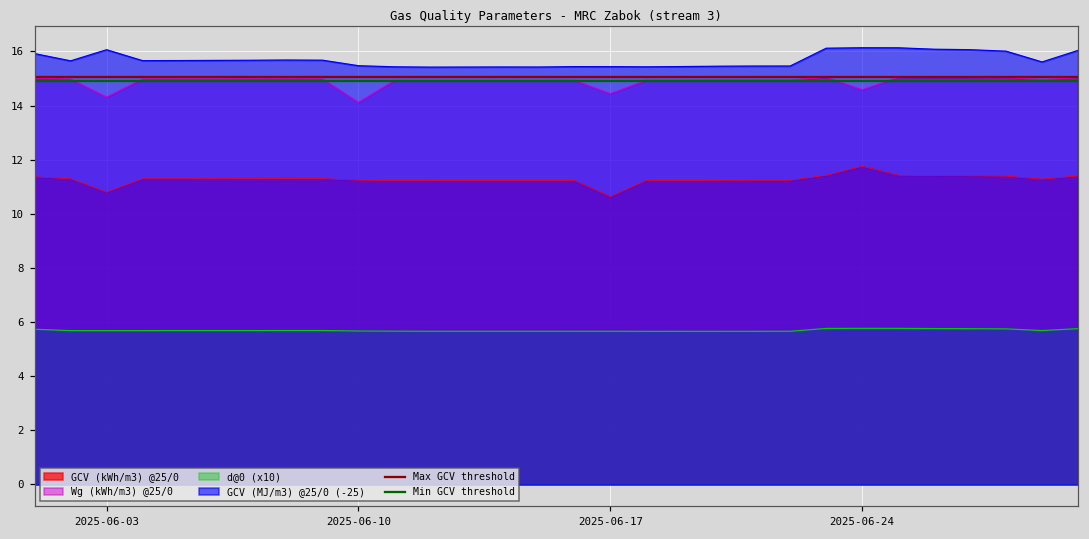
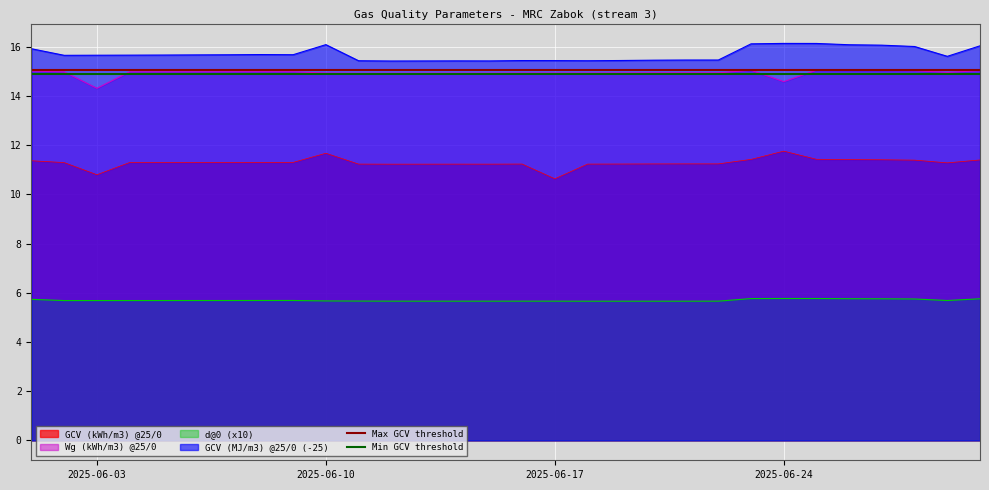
  {
    "GCV (kWh/m3) @25/0": {
      "2025-06-03": 10.8,
-     "2025-06-10": 11.2,
+     "2025-06-10": 11.7,
      "2025-06-17": 10.6,
      "2025-06-24": 11.8
    },
    "Wg (kWh/m3) @25/0": {
      "2025-06-03": 14.3,
-     "2025-06-10": 14.1,
-     "2025-06-17": 14.4,
+     "2025-06-10": 14.9,
+     "2025-06-17": 14.9,
      "2025-06-24": 14.6
    },
    "d@0 (x10)": {
      "2025-06-03": 5.7,
      "2025-06-10": 5.7,
      "2025-06-17": 5.7,
      "2025-06-24": 5.8
    },
    "GCV (MJ/m3) @25/0 (-25)": {
-     "2025-06-03": 16.1,
-     "2025-06-10": 15.5,
+     "2025-06-03": 15.7,
+     "2025-06-10": 16.1,
      "2025-06-17": 15.4,
      "2025-06-24": 16.1
    }
  }
